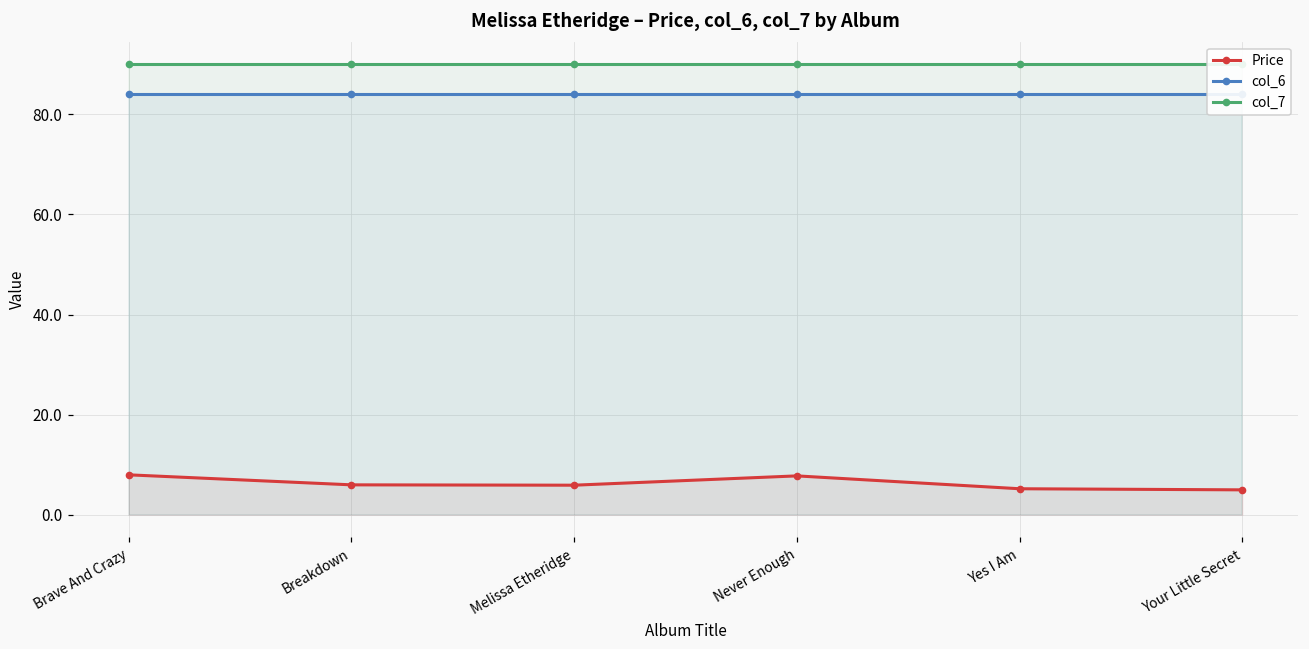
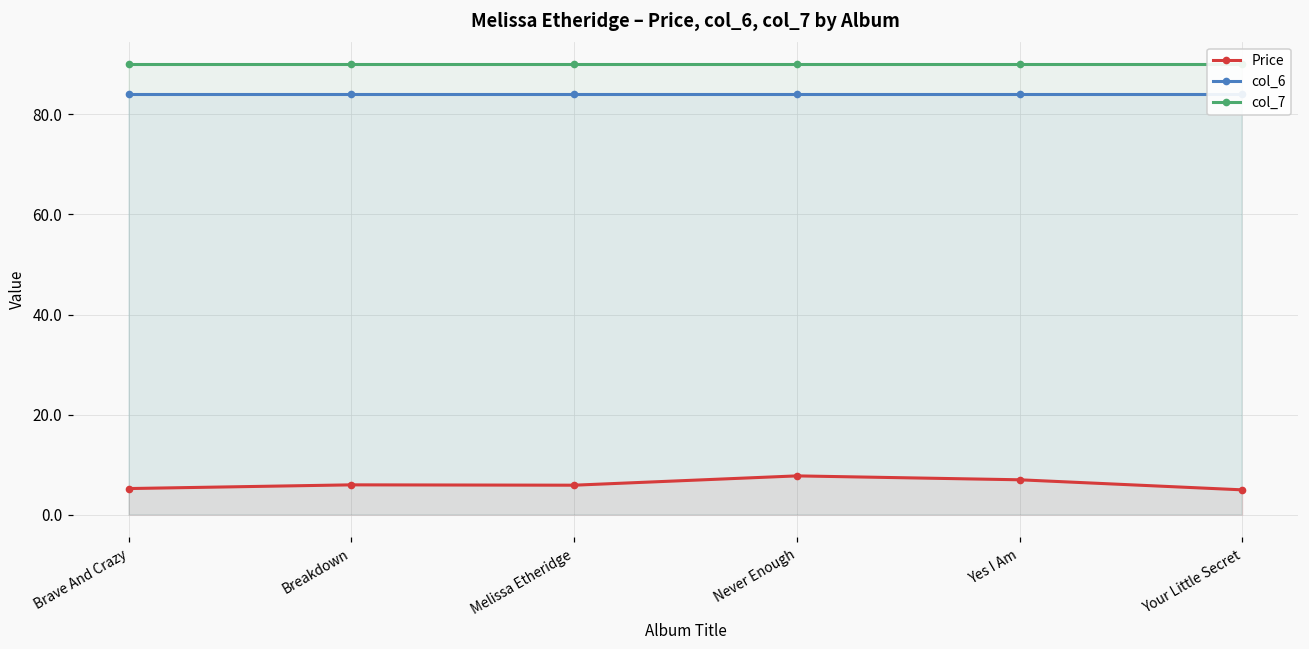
  {
    "Price": {
-     "Brave And Crazy": 8,
+     "Brave And Crazy": 5,
      "Breakdown": 6,
      "Melissa Etheridge": 6,
      "Never Enough": 8,
-     "Yes I Am": 5,
+     "Yes I Am": 7,
      "Your Little Secret": 5
    },
    "col_6": {
      "Brave And Crazy": 84,
      "Breakdown": 84,
      "Melissa Etheridge": 84,
      "Never Enough": 84,
      "Yes I Am": 84
    },
    "col_7": {
      "Brave And Crazy": 90,
      "Breakdown": 90,
      "Melissa Etheridge": 90,
      "Never Enough": 90,
      "Yes I Am": 90
    }
  }
